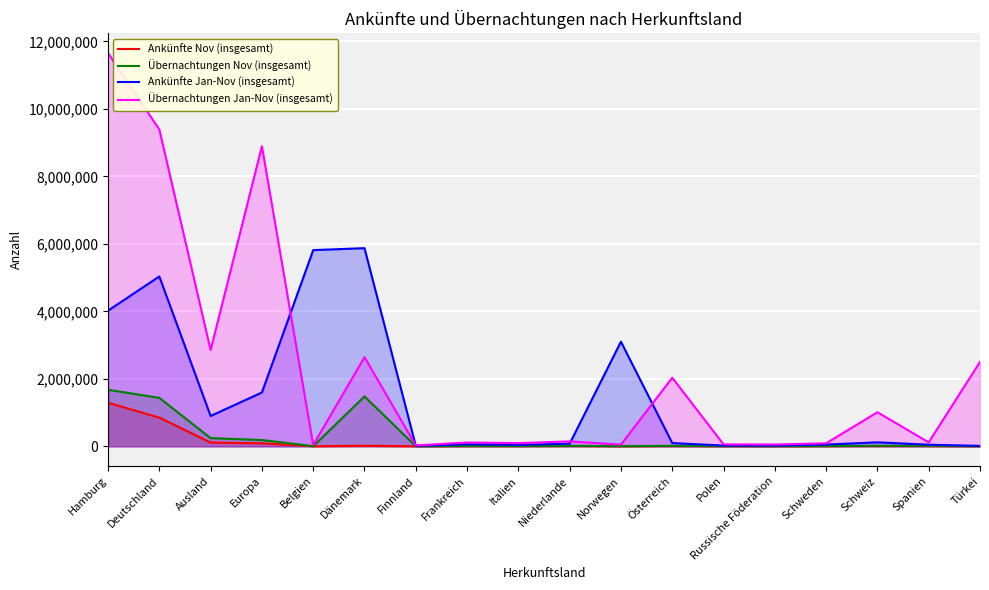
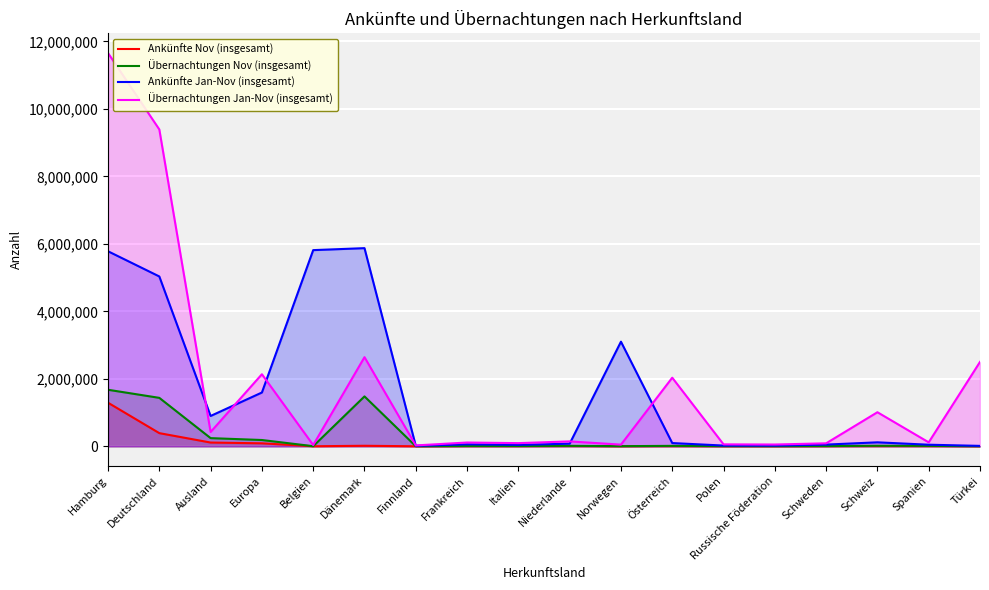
  {
    "Ankünfte Nov (insgesamt)": {
      "Hamburg": "1,300,000",
-     "Deutschland": "900,000",
+     "Deutschland": "400,000",
      "Ausland": "100,000",
      "Europa": "100,000",
      "Dänemark": "0"
    },
    "Übernachtungen Nov (insgesamt)": {
      "Hamburg": "1,700,000",
      "Deutschland": "1,400,000",
      "Ausland": "200,000",
      "Europa": "200,000",
      "Dänemark": "1,500,000"
    },
    "Ankünfte Jan-Nov (insgesamt)": {
-     "Hamburg": "4,000,000",
+     "Hamburg": "5,800,000",
      "Deutschland": "5,000,000",
      "Ausland": "900,000",
      "Europa": "1,600,000",
      "Belgien": "5,800,000",
      "Dänemark": "5,900,000",
      "Norwegen": "3,100,000",
      "Österreich": "100,000",
      "Schweiz": "100,000"
    },
    "Übernachtungen Jan-Nov (insgesamt)": {
      "Hamburg": "11,700,000",
      "Deutschland": "9,400,000",
-     "Ausland": "2,900,000",
-     "Europa": "8,900,000",
+     "Ausland": "400,000",
+     "Europa": "2,100,000",
      "Dänemark": "2,600,000",
      "Österreich": "2,000,000",
      "Schweiz": "1,000,000",
      "Türkei": "2,500,000"
    }
  }
